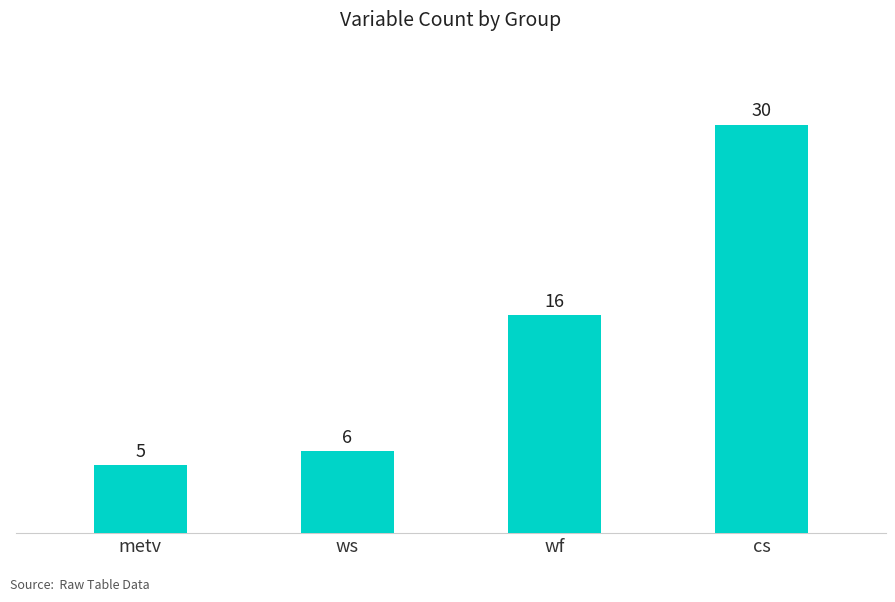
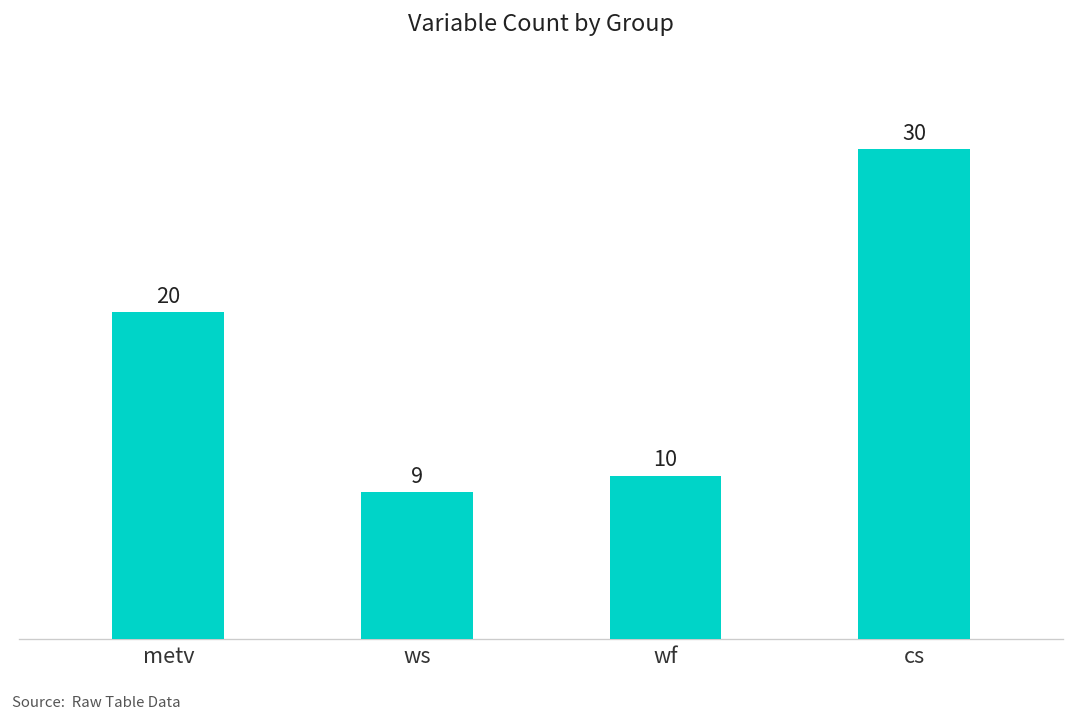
  {
-   "metv": 5,
-   "ws": 6,
-   "wf": 16,
+   "metv": 20,
+   "ws": 9,
+   "wf": 10,
    "cs": 30
  }
